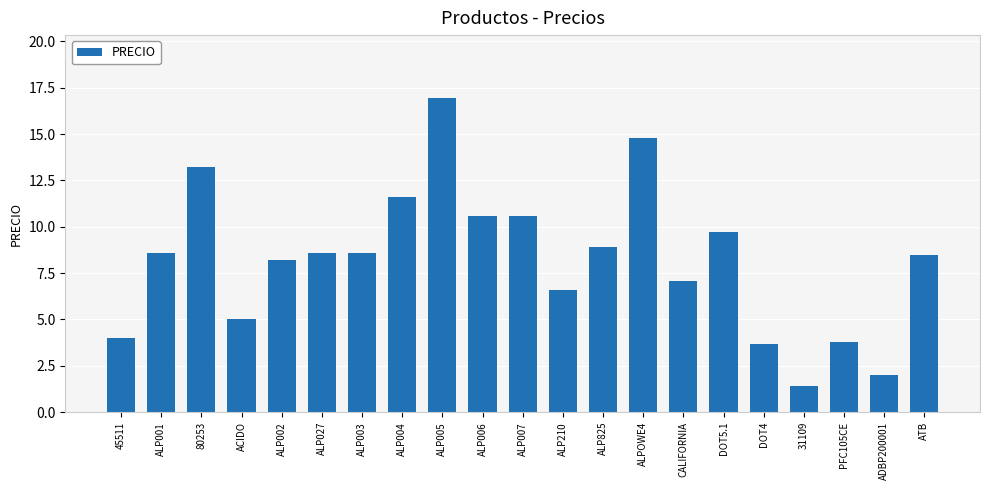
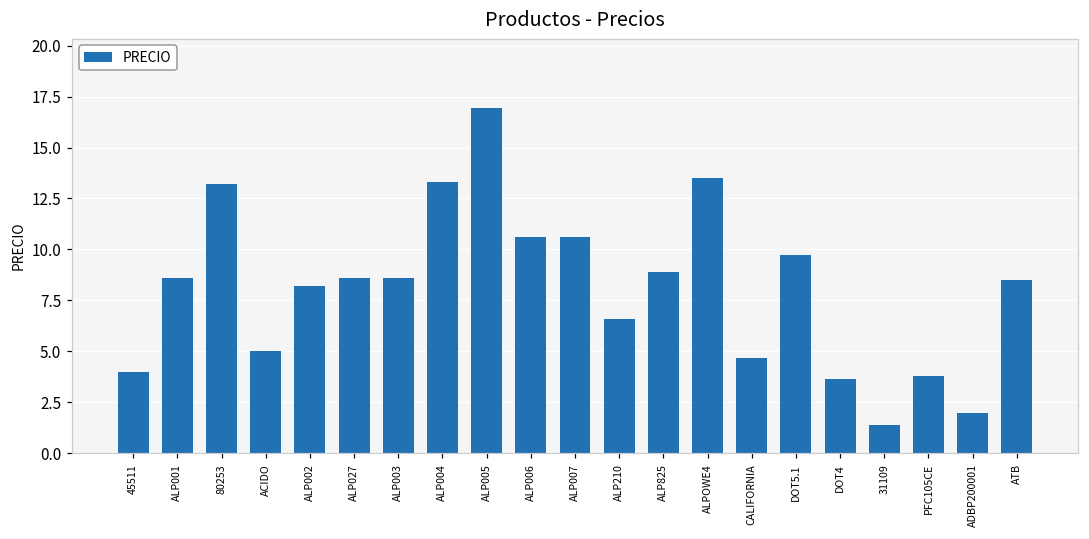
  {
    "45511": 4.0,
    "ALP001": 8.6,
    "80253": 13.2,
    "ACIDO": 5.0,
    "ALP002": 8.2,
    "ALP027": 8.6,
    "ALP003": 8.6,
-   "ALP004": 11.6,
+   "ALP004": 13.3,
    "ALP005": 17.0,
    "ALP006": 10.6,
    "ALP007": 10.6,
    "ALP210": 6.6,
    "ALP825": 8.9,
-   "ALPOWE4": 14.8,
-   "CALIFORNIA": 7.1,
+   "ALPOWE4": 13.5,
+   "CALIFORNIA": 4.7,
    "DOT5.1": 9.7,
    "DOT4": 3.7,
    "31109": 1.4,
    "PFC105CE": 3.8,
    "ADBP200001": 2.0,
    "ATB": 8.5
  }
